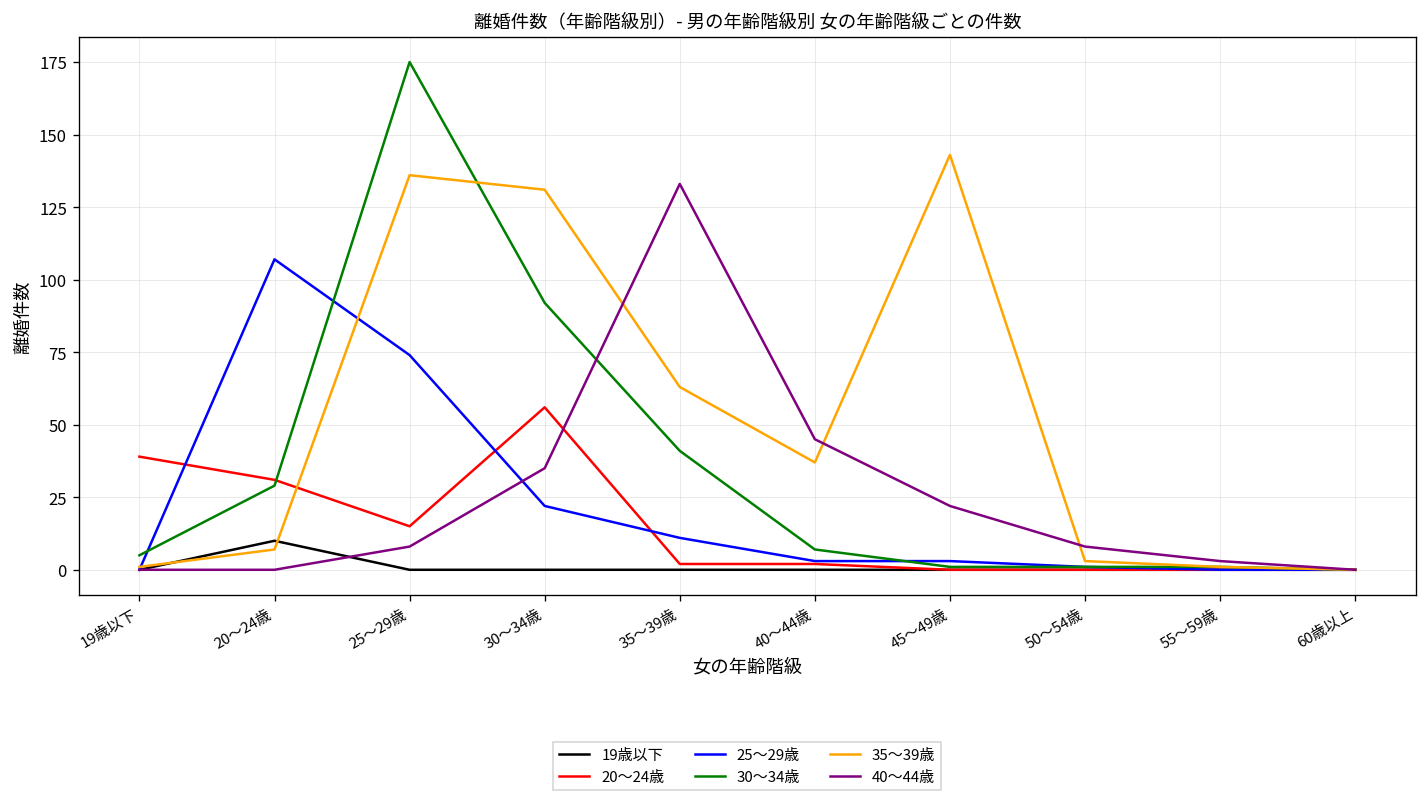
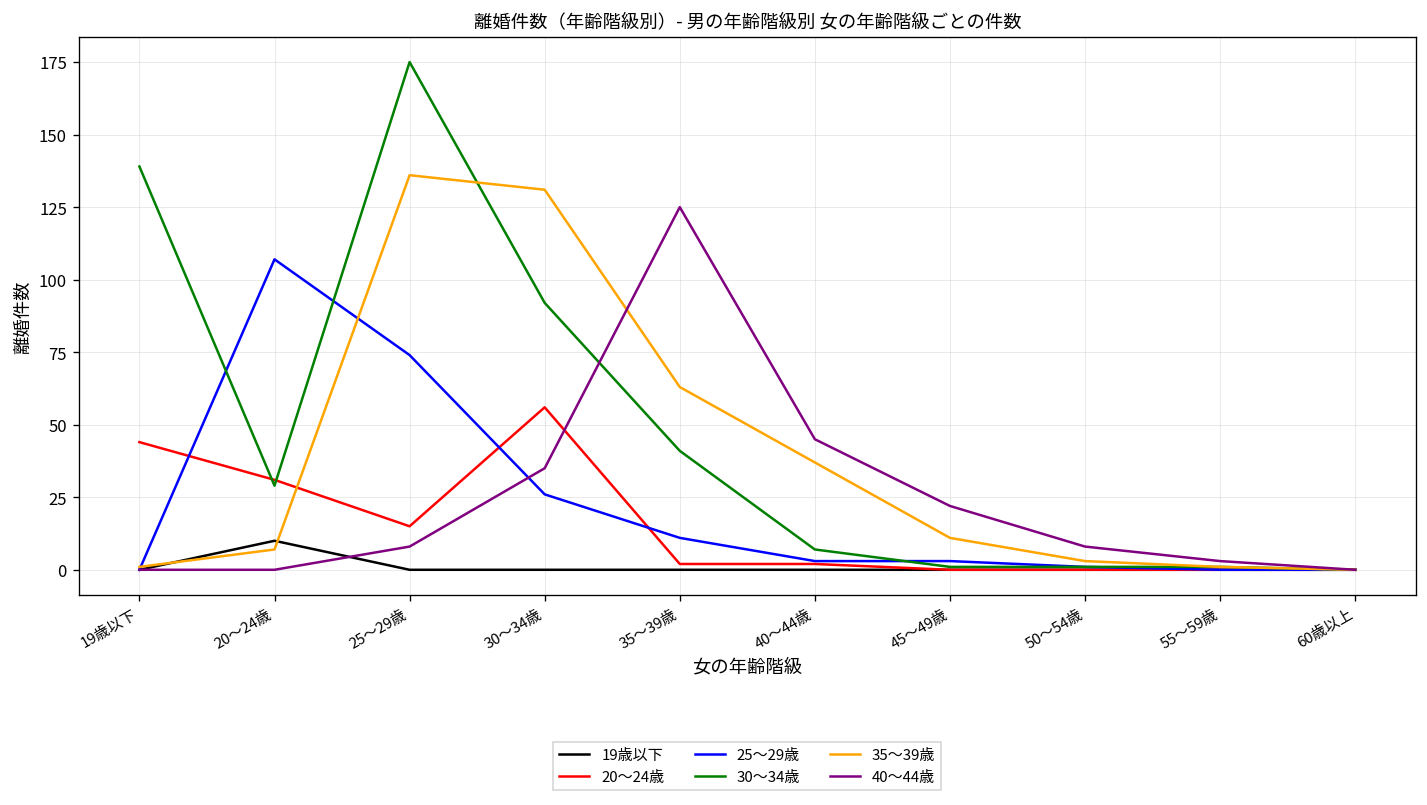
  {
    "19歳以下": {
      "20～24歳": 10,
      "25～29歳": 0,
      "30～34歳": 0,
      "35～39歳": 0,
      "40～44歳": 0
    },
    "20～24歳": {
-     "19歳以下": 39,
+     "19歳以下": 44,
      "20～24歳": 31,
      "25～29歳": 15,
      "30～34歳": 56,
      "35～39歳": 2
    },
    "25～29歳": {
      "20～24歳": 107,
      "25～29歳": 74,
-     "30～34歳": 22,
+     "30～34歳": 26,
      "35～39歳": 11,
      "45～49歳": 3
    },
    "30～34歳": {
-     "19歳以下": 5,
+     "19歳以下": 139,
      "20～24歳": 29,
      "25～29歳": 175,
      "30～34歳": 92,
      "35～39歳": 41,
      "40～44歳": 7
    },
    "35～39歳": {
      "20～24歳": 7,
      "25～29歳": 136,
      "30～34歳": 131,
      "35～39歳": 63,
      "40～44歳": 37,
-     "45～49歳": 143,
+     "45～49歳": 11,
      "50～54歳": 3
    },
    "40～44歳": {
      "20～24歳": 0,
      "25～29歳": 8,
      "30～34歳": 35,
-     "35～39歳": 133,
+     "35～39歳": 125,
      "40～44歳": 45,
      "45～49歳": 22,
      "50～54歳": 8,
      "55～59歳": 3
    }
  }
